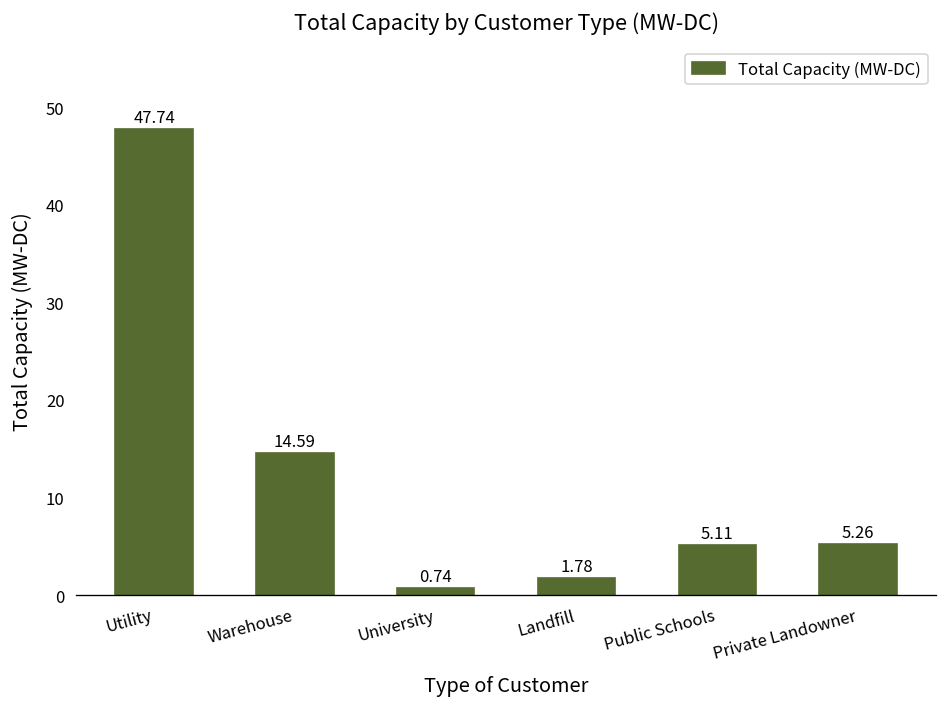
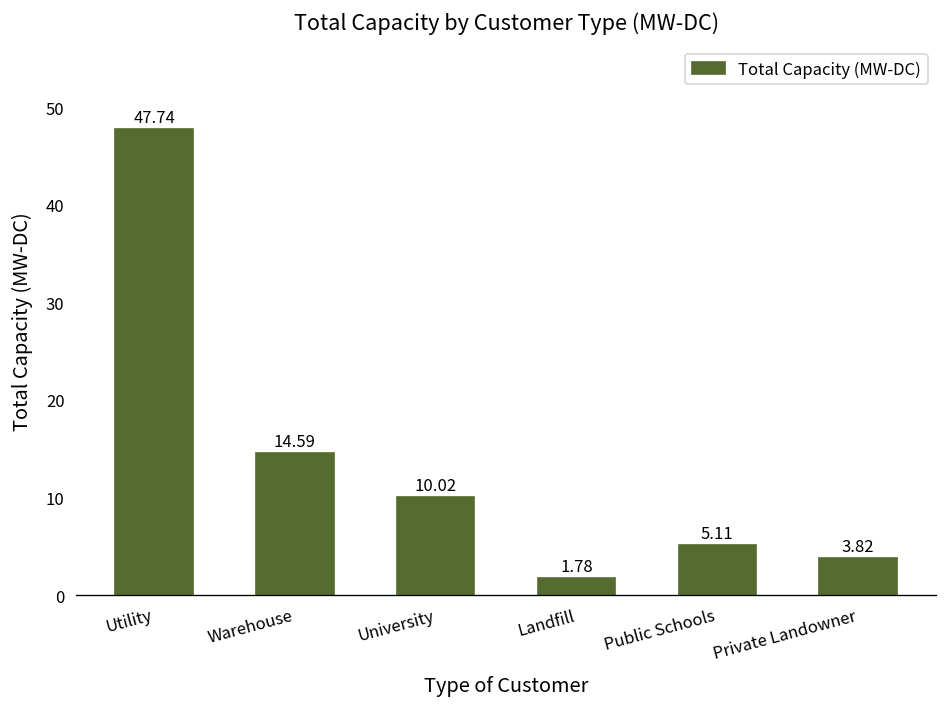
  {
    "Utility": 47.74,
    "Warehouse": 14.59,
-   "University": 0.74,
+   "University": 10.02,
    "Landfill": 1.78,
    "Public Schools": 5.11,
-   "Private Landowner": 5.26
+   "Private Landowner": 3.82
  }
